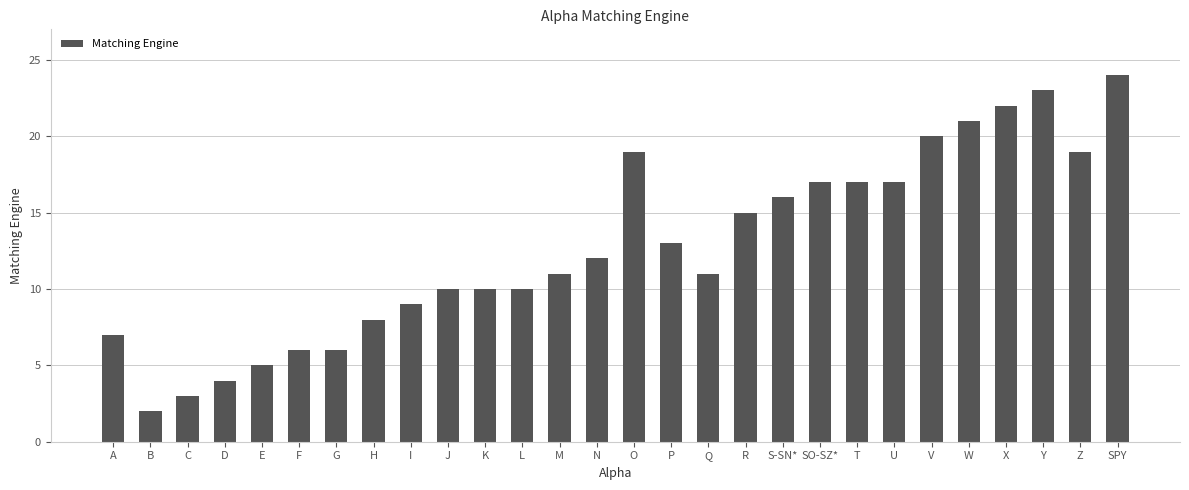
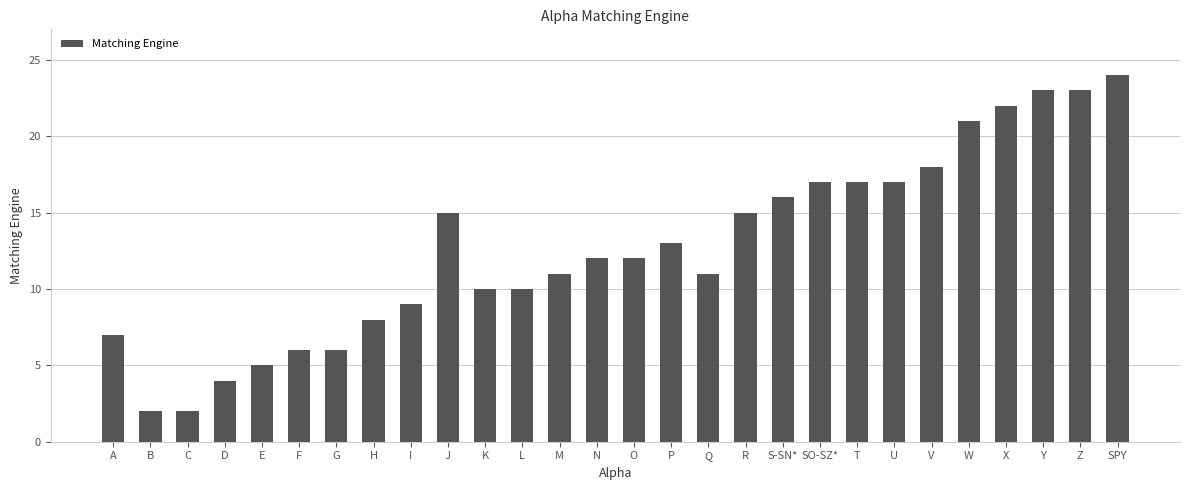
  {
    "A": 7,
    "B": 2,
-   "C": 3,
+   "C": 2,
    "D": 4,
    "E": 5,
    "F": 6,
    "G": 6,
    "H": 8,
    "I": 9,
-   "J": 10,
+   "J": 15,
    "K": 10,
    "L": 10,
    "M": 11,
    "N": 12,
-   "O": 19,
+   "O": 12,
    "P": 13,
    "Q": 11,
    "R": 15,
    "S-SN*": 16,
    "SO-SZ*": 17,
    "T": 17,
    "U": 17,
-   "V": 20,
+   "V": 18,
    "W": 21,
    "X": 22,
    "Y": 23,
-   "Z": 19,
+   "Z": 23,
    "SPY": 24
  }
